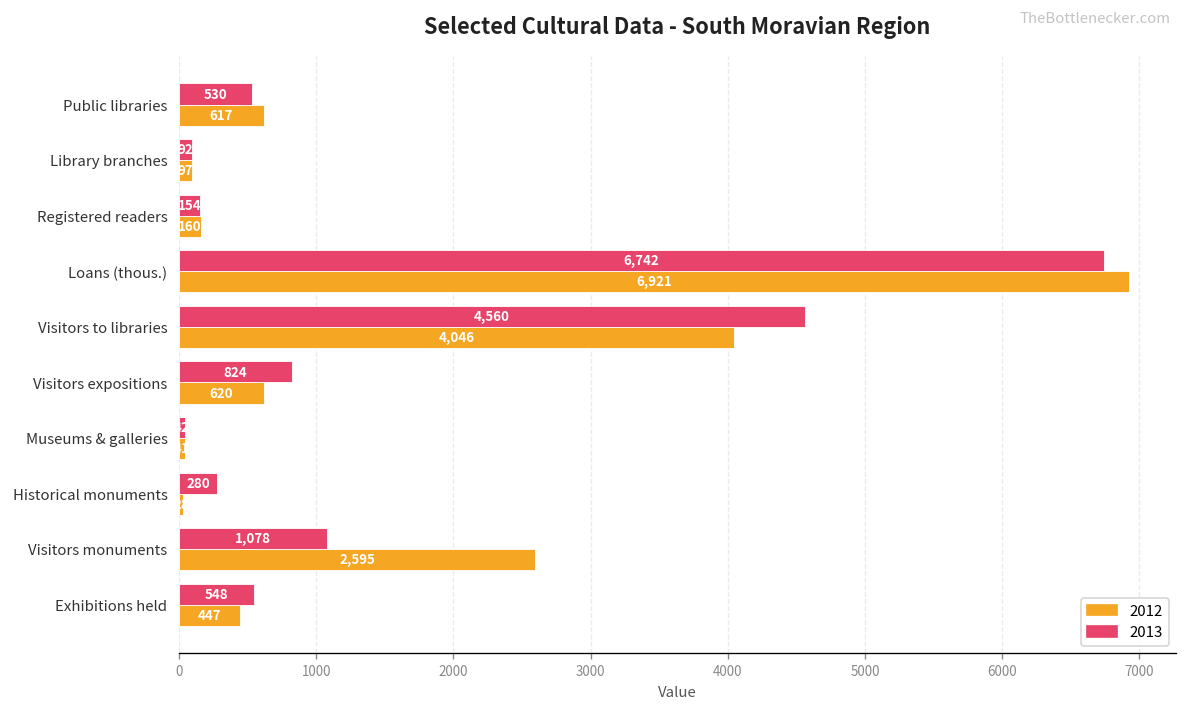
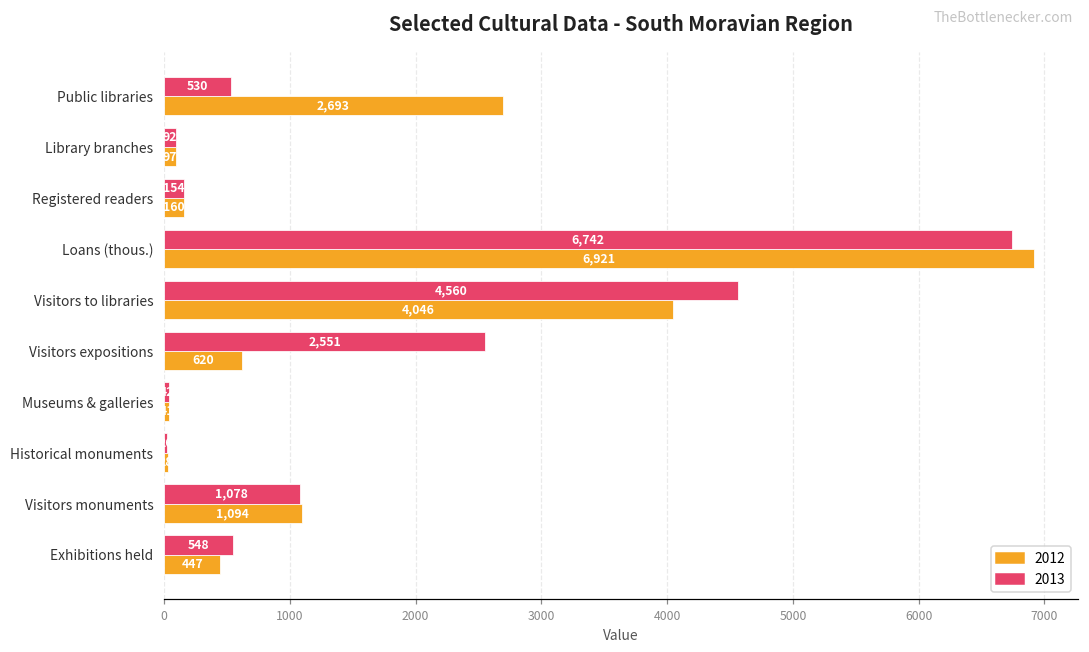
  {
    "2012": {
-     "Public libraries": "617",
+     "Public libraries": "2,693",
      "Library branches": "97",
      "Registered readers": "160",
      "Loans (thous.)": "6,921",
      "Visitors to libraries": "4,046",
      "Visitors expositions": "620",
-     "Visitors monuments": "2,595",
+     "Visitors monuments": "1,094",
      "Exhibitions held": "447"
    },
    "2013": {
      "Public libraries": "530",
      "Library branches": "92",
      "Registered readers": "154",
      "Loans (thous.)": "6,742",
      "Visitors to libraries": "4,560",
-     "Visitors expositions": "824",
-     "Historical monuments": "280",
+     "Visitors expositions": "2,551",
+     "Historical monuments": "30",
      "Visitors monuments": "1,078",
      "Exhibitions held": "548"
    }
  }
